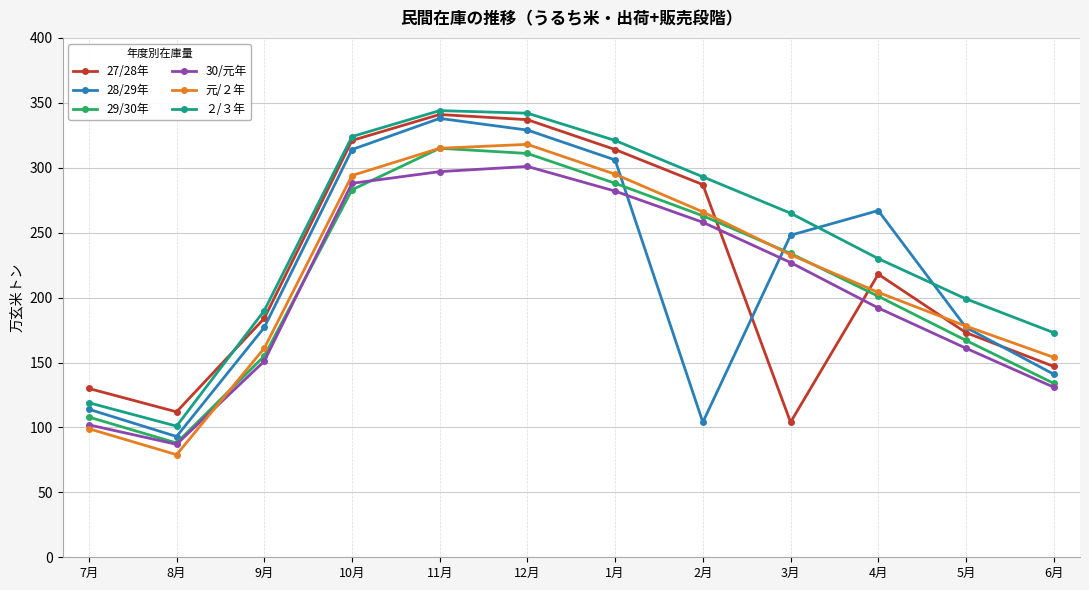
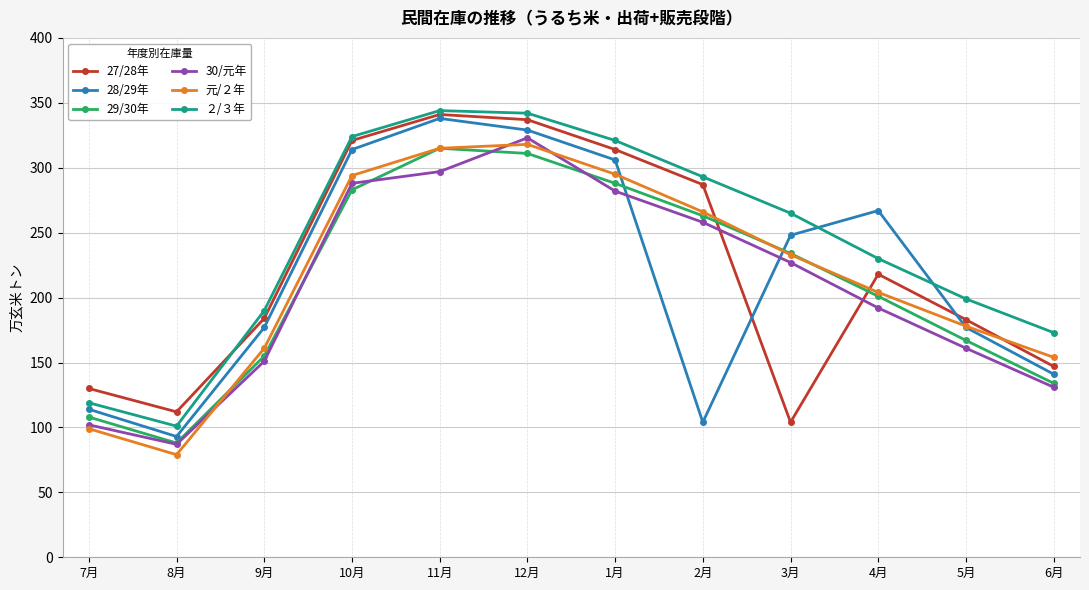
  {
    "27/28年": {
      "7月": 130,
      "8月": 112,
      "9月": 184,
      "10月": 321,
      "11月": 341,
      "12月": 337,
      "1月": 314,
      "2月": 287,
      "3月": 104,
      "4月": 218,
-     "5月": 173,
+     "5月": 183,
      "6月": 147
    },
    "28/29年": {
      "7月": 114,
      "8月": 93,
      "9月": 177,
      "10月": 314,
      "11月": 338,
      "12月": 329,
      "1月": 306,
      "2月": 104,
      "3月": 248,
      "4月": 267,
      "6月": 141
    },
    "30/元年": {
      "7月": 102,
      "9月": 151,
      "10月": 288,
      "11月": 297,
-     "12月": 301,
+     "12月": 323,
      "1月": 282,
      "2月": 258,
      "3月": 227,
      "4月": 192,
      "5月": 161,
      "6月": 131
    },
    "元/２年": {
      "7月": 99,
      "8月": 79,
      "9月": 161,
      "10月": 294,
      "12月": 318,
      "1月": 295,
      "2月": 266,
      "4月": 204,
      "6月": 154
    }
  }
